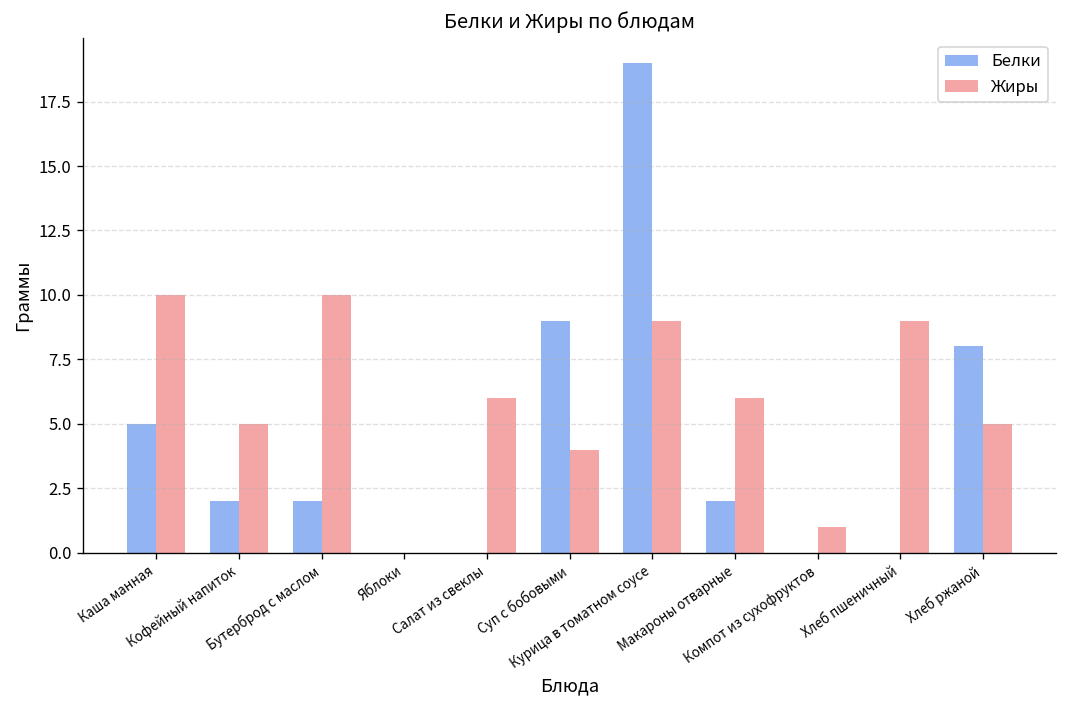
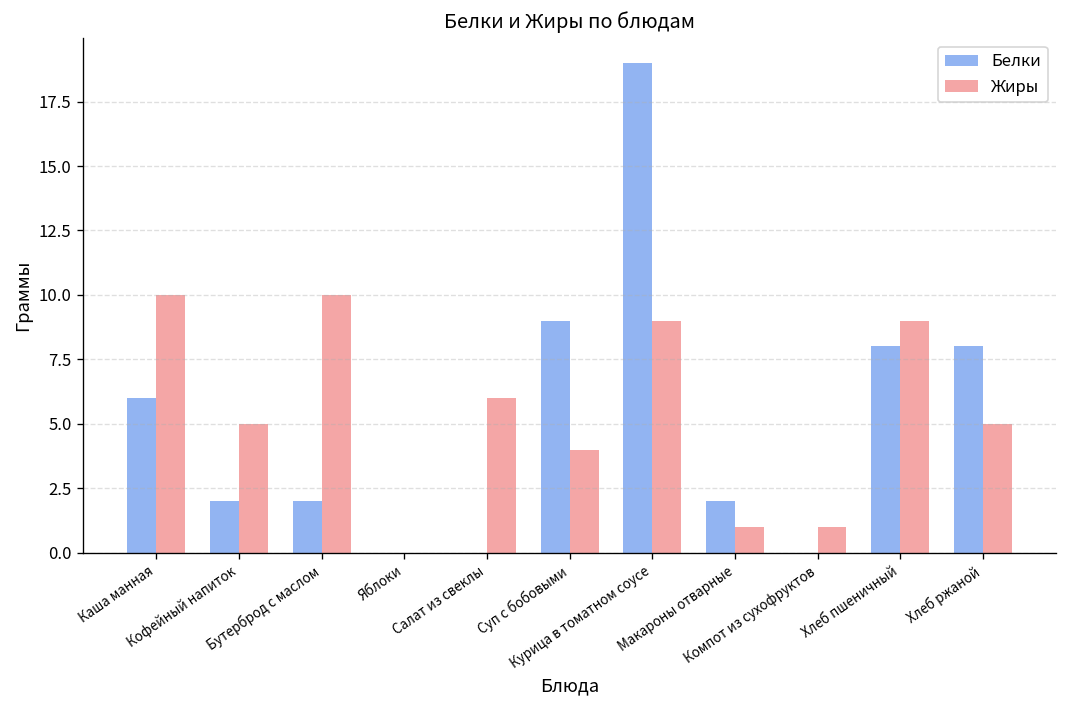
  {
    "Белки": {
-     "Каша манная": 5,
+     "Каша манная": 6,
      "Кофейный напиток": 2,
      "Бутерброд с маслом": 2,
      "Яблоки": 0,
      "Салат из свеклы": 0,
      "Суп с бобовыми": 9,
      "Курица в томатном соусе": 19,
      "Макароны отварные": 2,
      "Компот из сухофруктов": 0,
-     "Хлеб пшеничный": 0,
+     "Хлеб пшеничный": 8,
      "Хлеб ржаной": 8
    },
    "Жиры": {
      "Каша манная": 10,
      "Кофейный напиток": 5,
      "Бутерброд с маслом": 10,
      "Яблоки": 0,
      "Салат из свеклы": 6,
      "Суп с бобовыми": 4,
      "Курица в томатном соусе": 9,
-     "Макароны отварные": 6,
+     "Макароны отварные": 1,
      "Компот из сухофруктов": 1,
      "Хлеб пшеничный": 9,
      "Хлеб ржаной": 5
    }
  }
